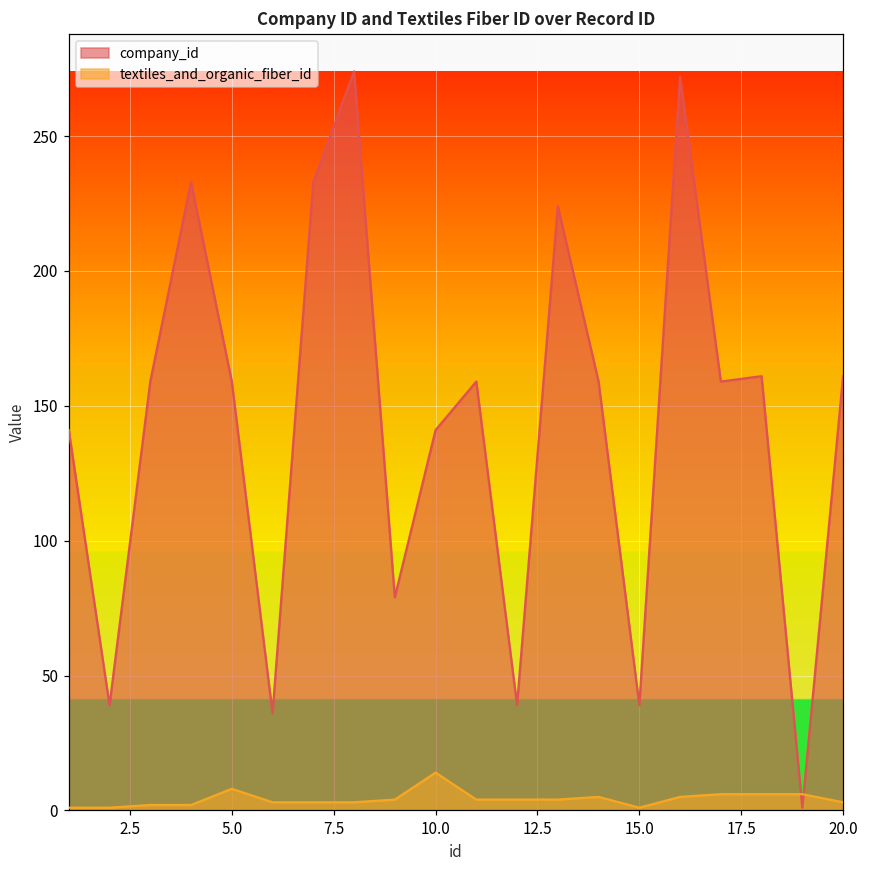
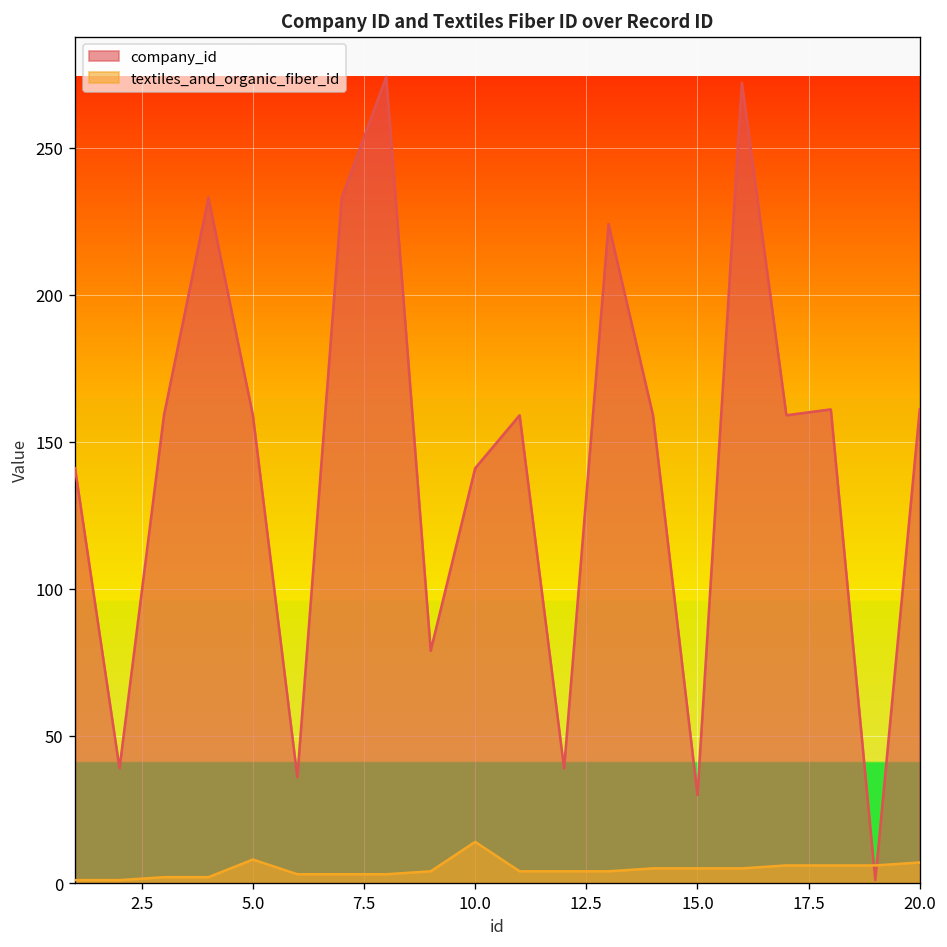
  {
    "company_id": {
      "5.0": 159,
      "10.0": 141,
-     "15.0": 39,
+     "15.0": 30,
      "20.0": 161
    },
    "textiles_and_organic_fiber_id": {
      "5.0": 8,
      "10.0": 14,
-     "15.0": 1,
-     "20.0": 3
+     "15.0": 5,
+     "20.0": 7
    }
  }
